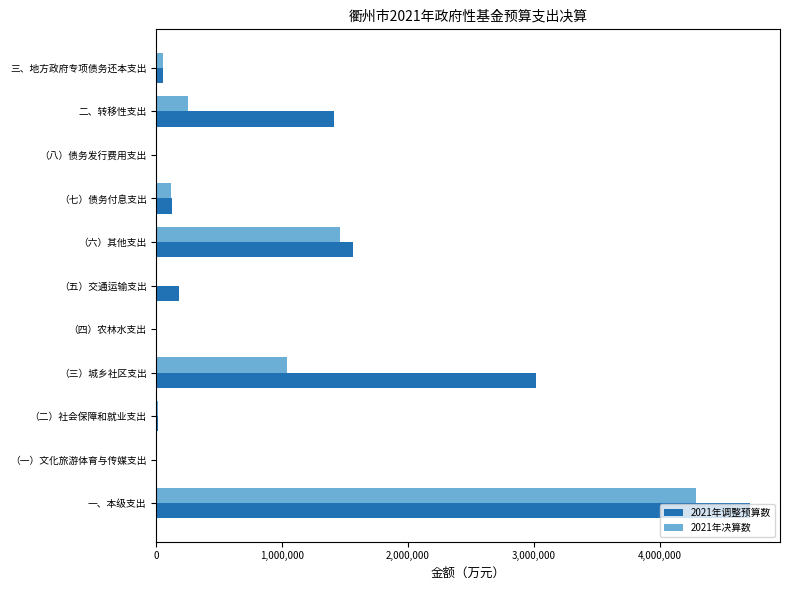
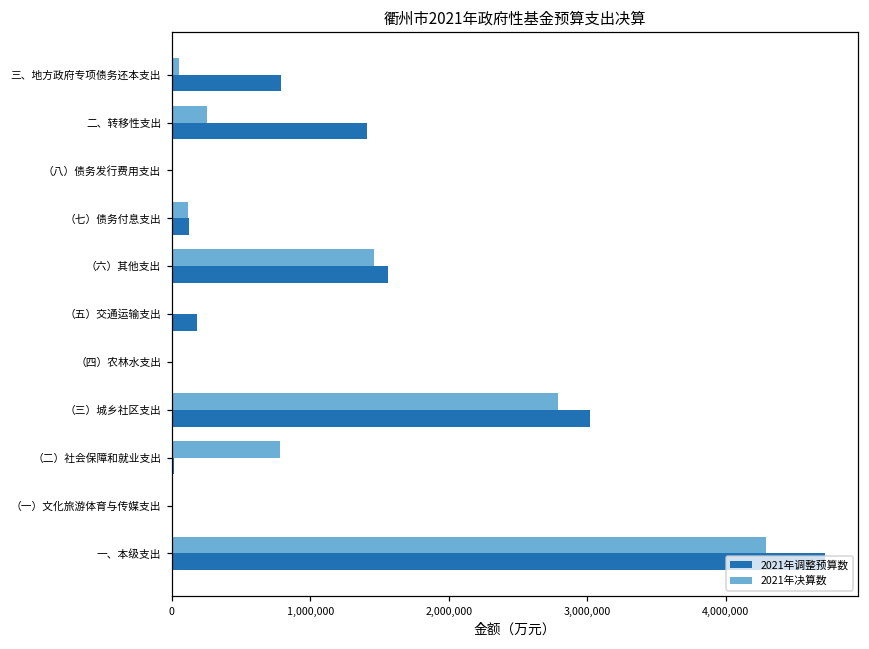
  {
    "2021年调整预算数": {
-     "三、地方政府专项债务还本支出": "50,000",
+     "三、地方政府专项债务还本支出": "780,000",
      "二、转移性支出": "1,410,000",
      "（七）债务付息支出": "120,000",
      "（六）其他支出": "1,560,000",
      "（五）交通运输支出": "180,000",
      "（三）城乡社区支出": "3,020,000"
    },
    "2021年决算数": {
      "三、地方政府专项债务还本支出": "50,000",
      "二、转移性支出": "250,000",
      "（七）债务付息支出": "120,000",
      "（六）其他支出": "1,460,000",
-     "（三）城乡社区支出": "1,040,000",
-     "（二）社会保障和就业支出": "20,000",
+     "（三）城乡社区支出": "2,790,000",
+     "（二）社会保障和就业支出": "780,000",
      "一、本级支出": "4,290,000"
    }
  }
